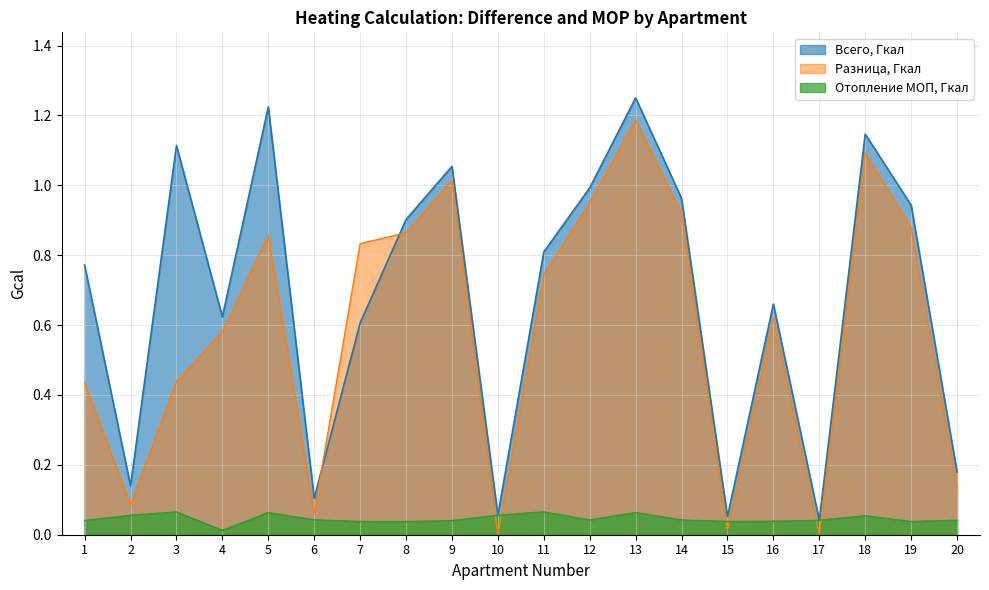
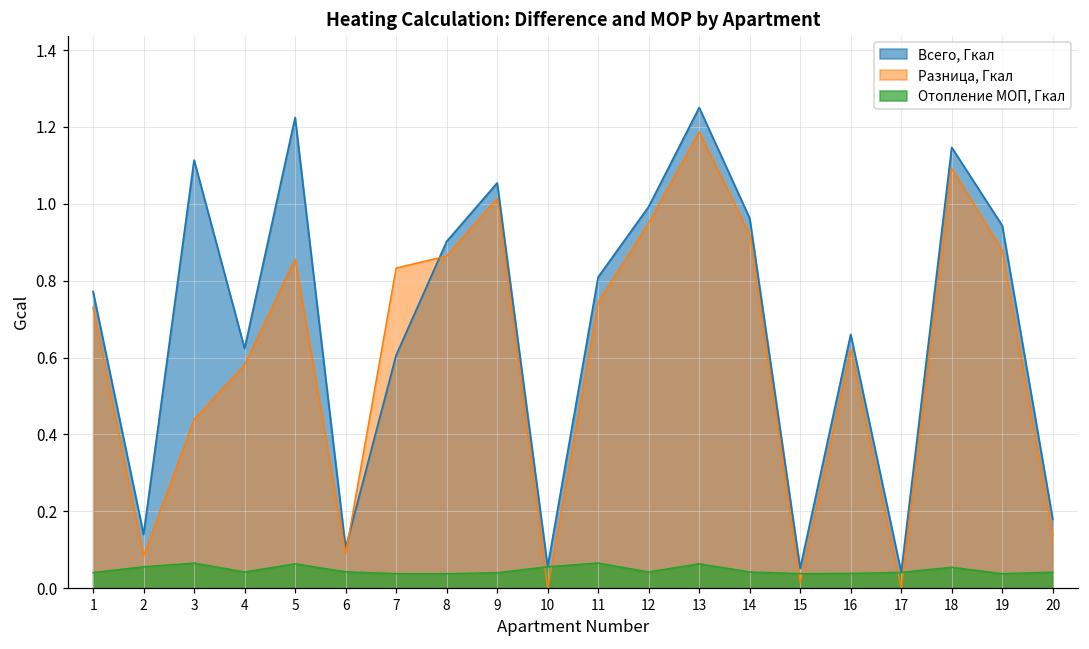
  {
    "Всего, Гкал": {
      "1": 0.77,
      "2": 0.14,
      "3": 1.11,
      "4": 0.62,
      "5": 1.22,
      "6": 0.10,
      "7": 0.61,
      "8": 0.90,
      "9": 1.05,
      "11": 0.81,
      "12": 0.99,
      "13": 1.25,
      "14": 0.96,
      "15": 0.05,
      "16": 0.66,
      "18": 1.15,
      "19": 0.94,
      "20": 0.18
    },
    "Разница, Гкал": {
-     "1": 0.44,
+     "1": 0.73,
      "2": 0.08,
      "3": 0.44,
      "4": 0.58,
      "5": 0.86,
-     "6": 0.06,
+     "6": 0.09,
      "7": 0.83,
      "8": 0.86,
      "9": 1.01,
      "10": 0.00,
      "11": 0.74,
      "12": 0.95,
      "13": 1.19,
      "14": 0.92,
      "15": 0.01,
      "16": 0.62,
      "17": 0.00,
      "18": 1.09,
      "19": 0.88,
      "20": 0.14
    },
    "Отопление МОП, Гкал": {
      "1": 0.04,
      "2": 0.06,
      "3": 0.07,
-     "4": 0.01,
+     "4": 0.04,
      "5": 0.06,
      "6": 0.04,
      "7": 0.04,
      "8": 0.04,
      "9": 0.04,
      "11": 0.07,
      "12": 0.04,
      "13": 0.06,
      "14": 0.04,
      "15": 0.04,
      "16": 0.04,
      "18": 0.05,
      "19": 0.04,
      "20": 0.04
    }
  }
